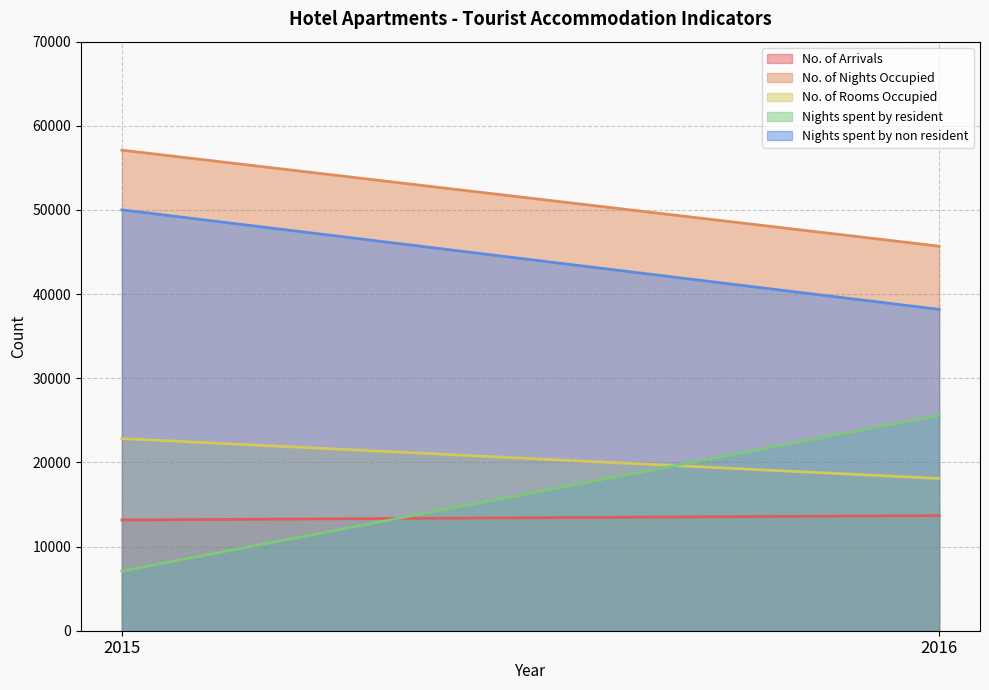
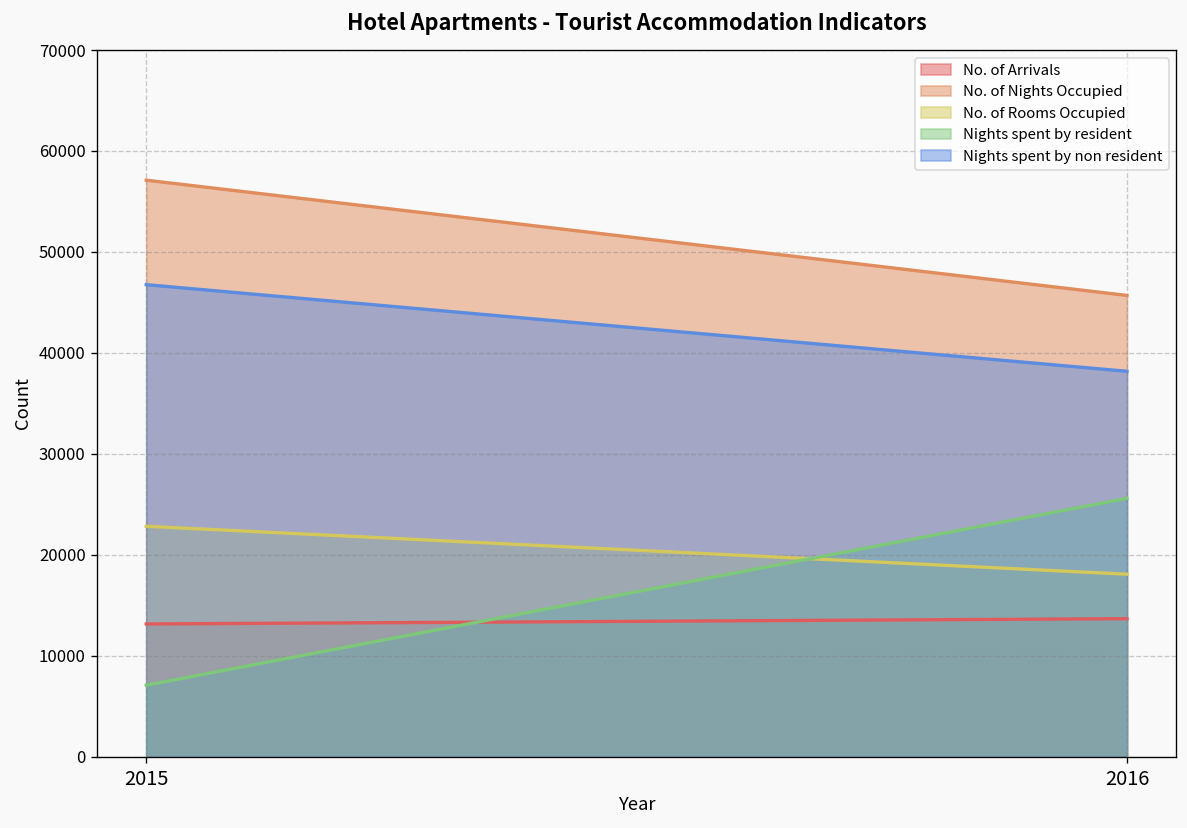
  {
    "Nights spent by resident": {
      "2015": 7000,
      "2016": 26000
    },
    "Nights spent by non resident": {
-     "2015": 50000,
+     "2015": 47000,
      "2016": 38000
    }
  }
